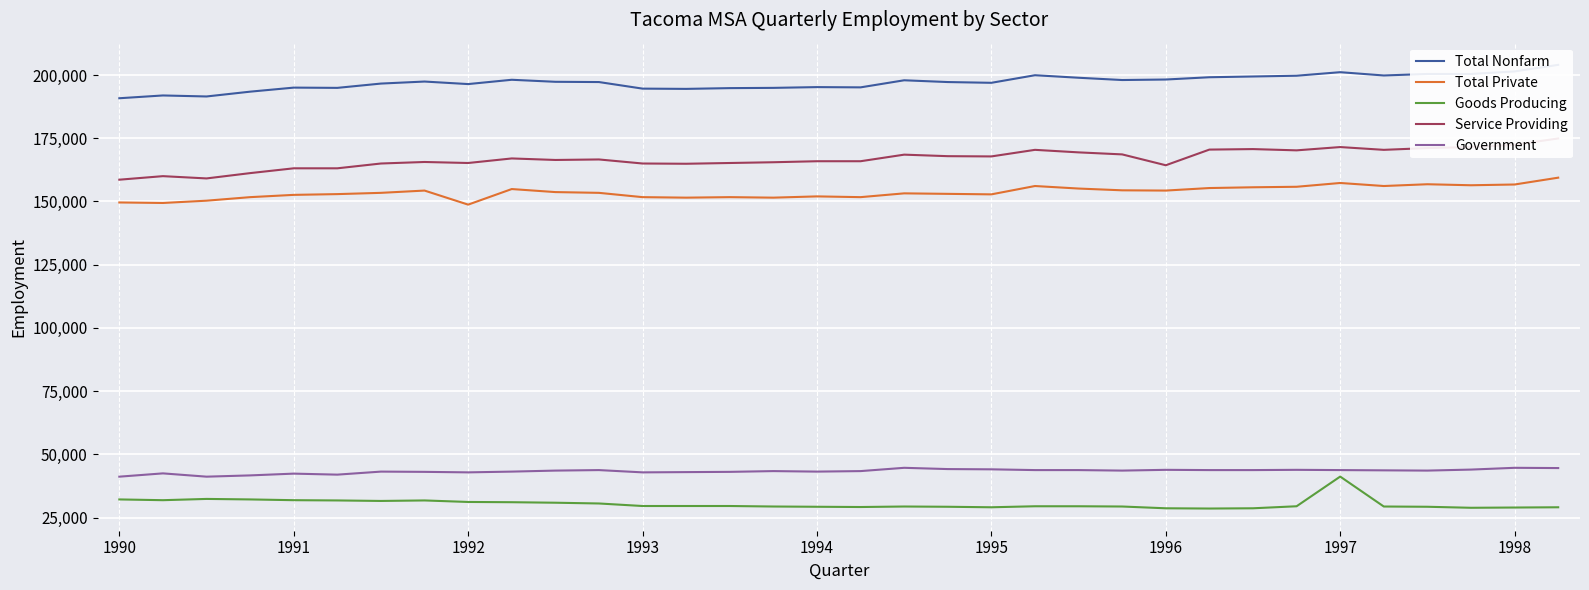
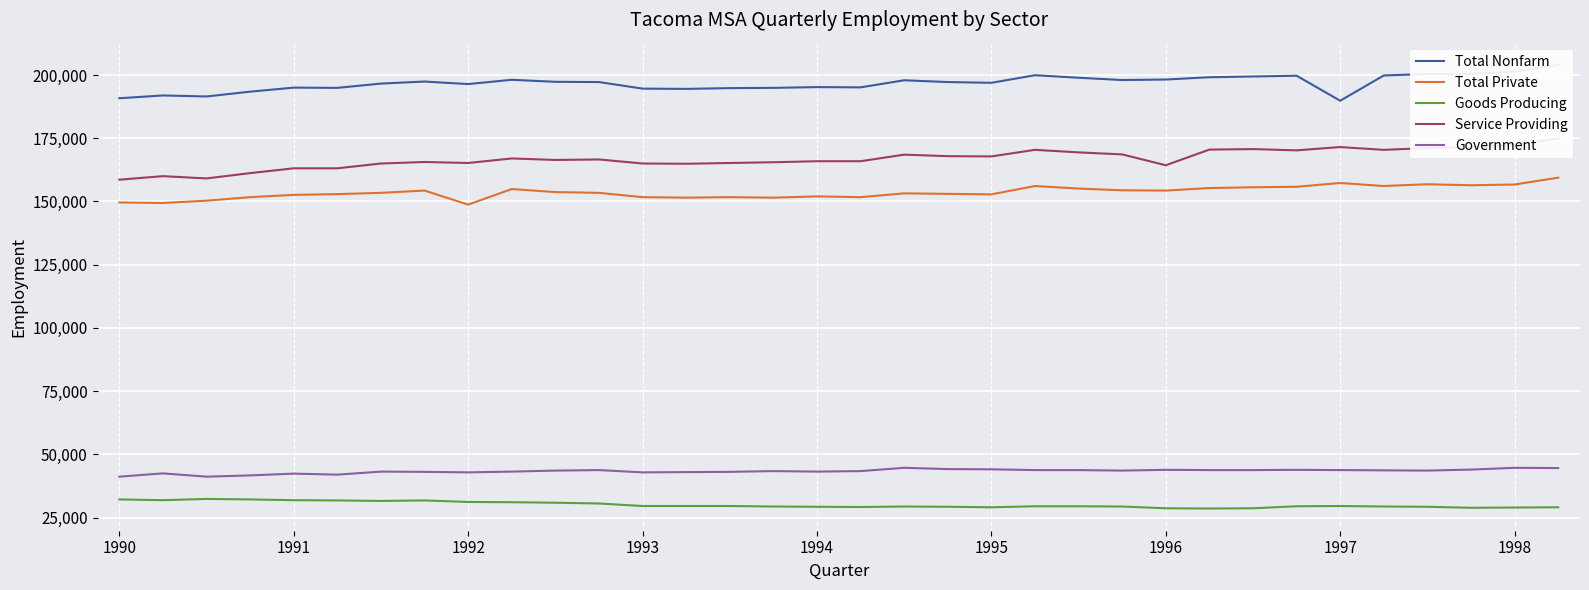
  {
    "Total Nonfarm": {
      "1990": "191,000",
      "1991": "195,000",
      "1992": "196,000",
      "1993": "195,000",
      "1994": "195,000",
      "1995": "197,000",
      "1996": "198,000",
-     "1997": "201,000"
+     "1997": "190,000"
    },
    "Total Private": {
      "1990": "150,000",
      "1991": "153,000",
      "1992": "149,000",
      "1993": "152,000",
      "1994": "152,000",
      "1995": "153,000",
      "1996": "154,000",
      "1997": "157,000",
      "1998": "157,000"
    },
    "Goods Producing": {
      "1990": "32,000",
      "1991": "32,000",
      "1992": "31,000",
      "1993": "30,000",
      "1994": "29,000",
      "1995": "29,000",
      "1996": "29,000",
-     "1997": "41,000",
+     "1997": "30,000",
      "1998": "29,000"
    },
    "Service Providing": {
      "1990": "159,000",
      "1991": "163,000",
      "1992": "165,000",
      "1993": "165,000",
      "1994": "166,000",
      "1995": "168,000",
      "1996": "164,000",
      "1997": "172,000"
    },
    "Government": {
      "1990": "41,000",
      "1991": "42,000",
      "1992": "43,000",
      "1993": "43,000",
      "1994": "43,000",
      "1995": "44,000",
      "1996": "44,000",
      "1997": "44,000",
      "1998": "45,000"
    }
  }
